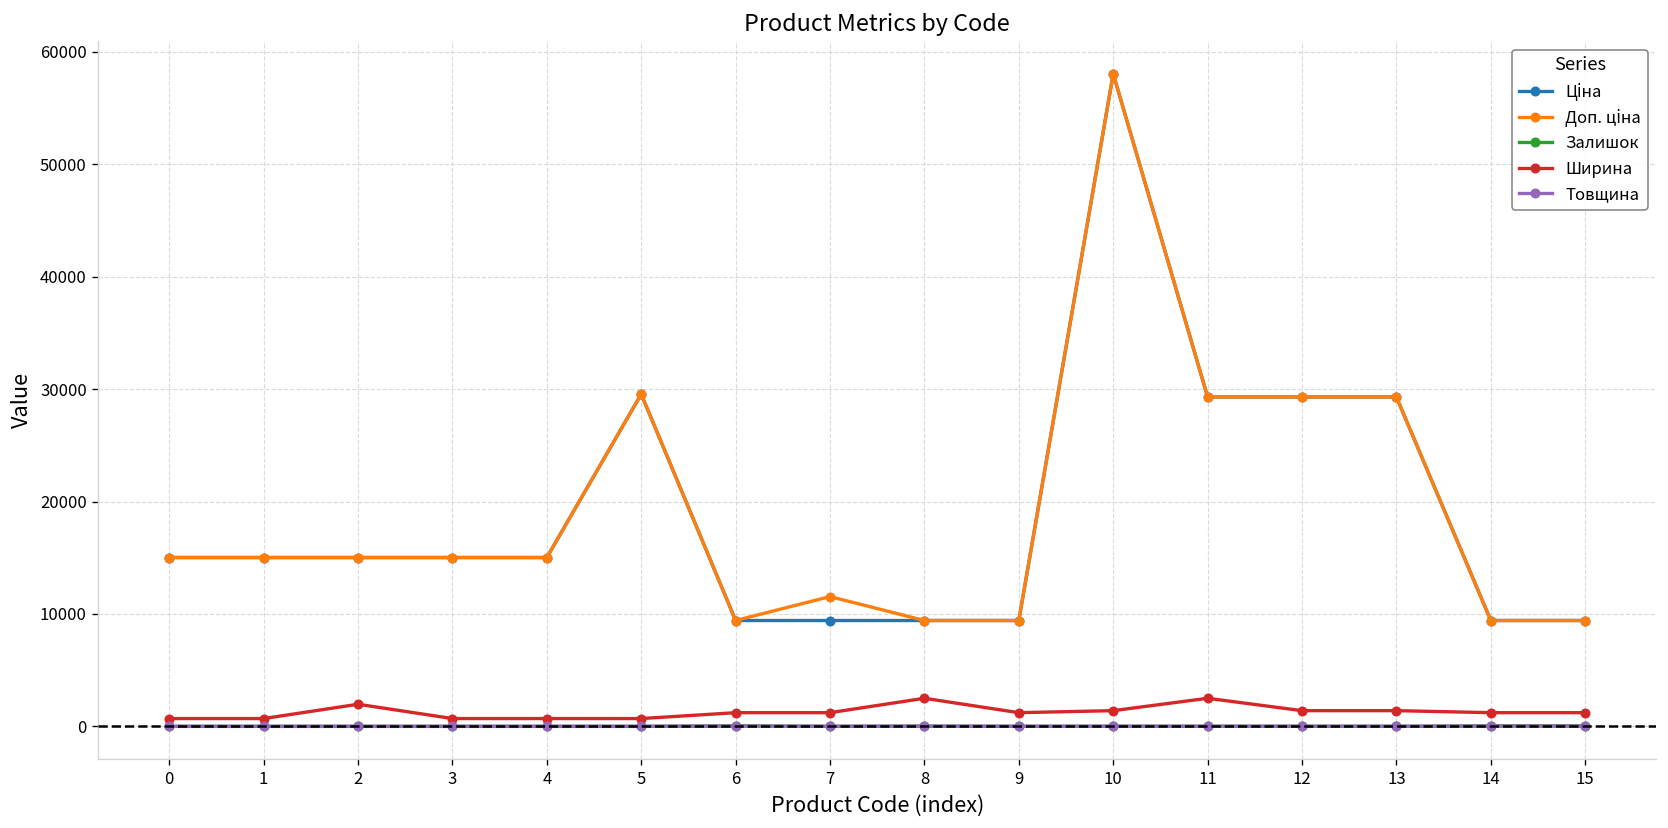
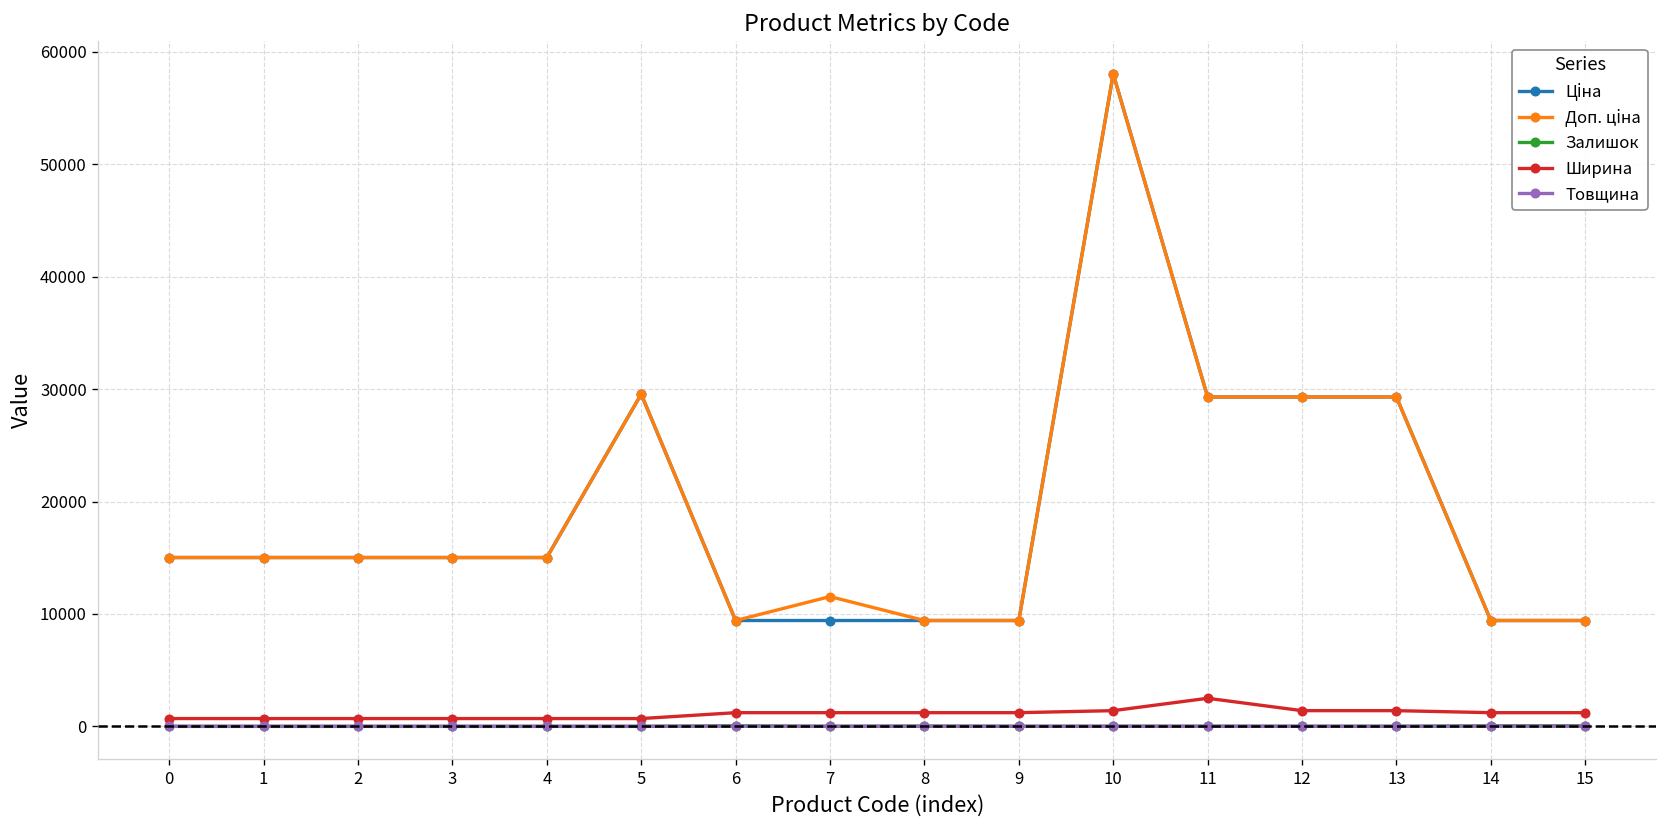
  {
    "Ціна": {
      "7": 9000
    },
    "Доп. ціна": {
      "7": 12000
    },
    "Товщина": {
      "0": 0,
      "1": 0,
      "2": 0,
      "3": 0,
      "4": 0,
      "5": 0,
      "6": 0,
      "7": 0,
      "8": 0,
      "9": 0,
      "10": 0,
      "11": 0,
      "12": 0,
      "13": 0,
      "14": 0,
      "15": 0
    },
    "Ширина": {
      "0": 1000,
      "1": 1000,
-     "2": 2000,
+     "2": 1000,
      "3": 1000,
      "4": 1000,
      "5": 1000,
      "6": 1000,
      "7": 1000,
-     "8": 3000,
+     "8": 1000,
      "9": 1000,
      "10": 1000,
      "11": 3000,
      "12": 1000,
      "13": 1000,
      "14": 1000,
      "15": 1000
    }
  }
